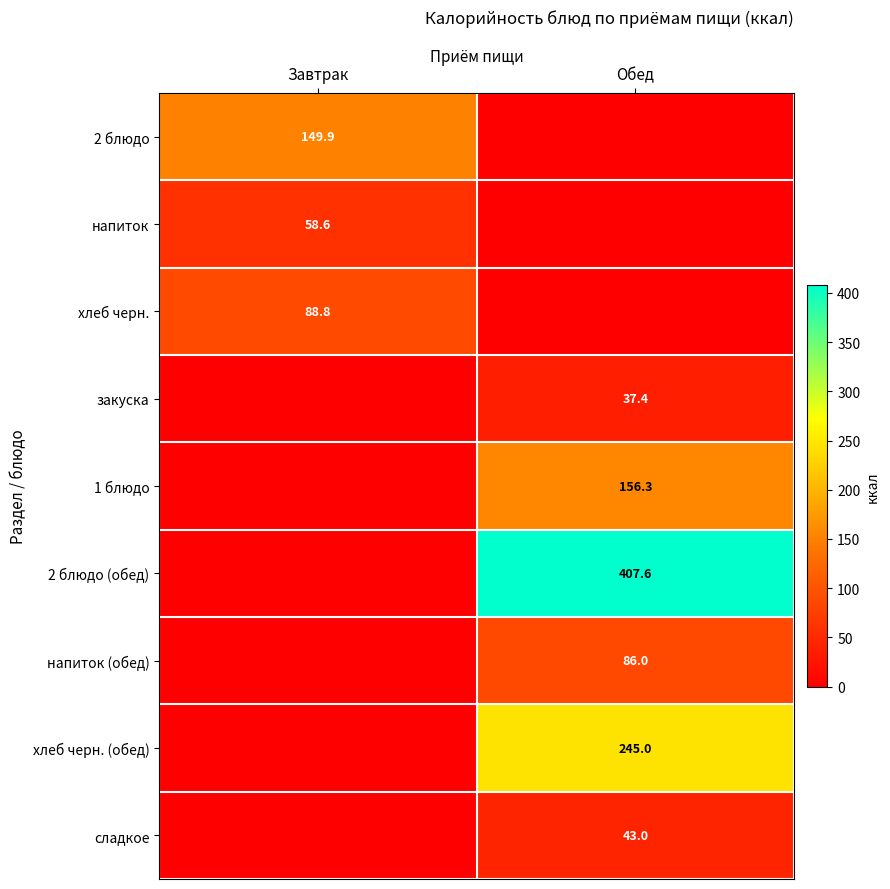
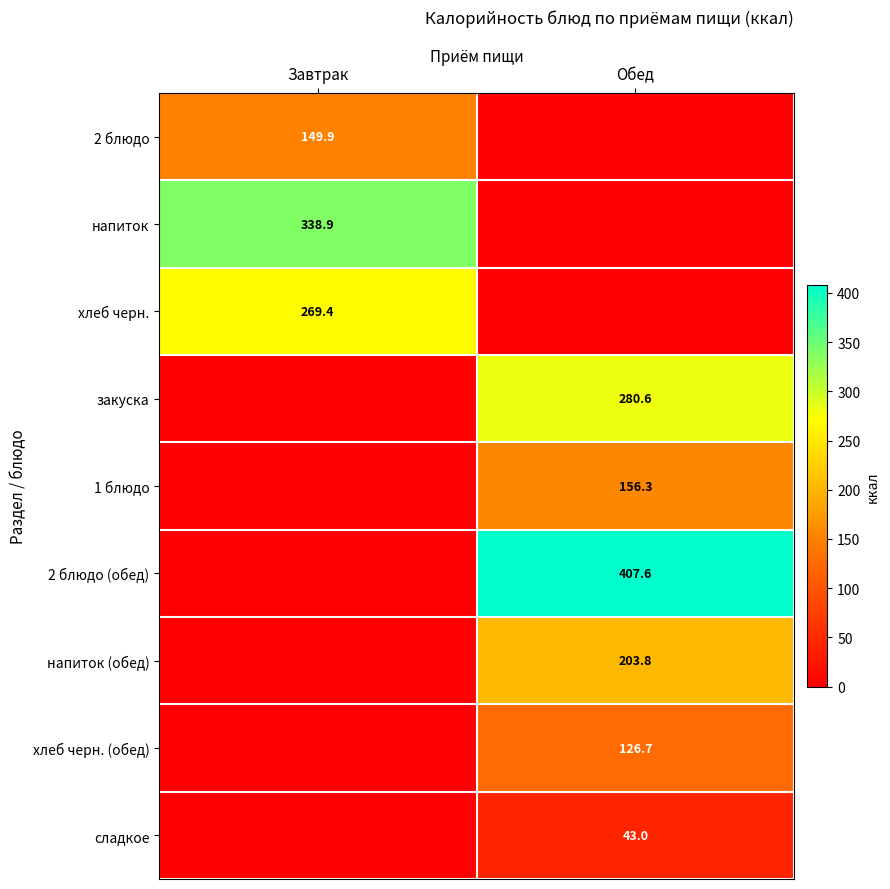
  {
    "2 блюдо": {
      "Завтрак": 149.9
    },
    "напиток": {
-     "Завтрак": 58.6
+     "Завтрак": 338.9
    },
    "хлеб черн.": {
-     "Завтрак": 88.8
+     "Завтрак": 269.4
    },
    "закуска": {
-     "Обед": 37.4
+     "Обед": 280.6
    },
    "1 блюдо": {
      "Обед": 156.3
    },
    "2 блюдо (обед)": {
      "Обед": 407.6
    },
    "напиток (обед)": {
-     "Обед": 86.0
+     "Обед": 203.8
    },
    "хлеб черн. (обед)": {
-     "Обед": 245.0
+     "Обед": 126.7
    },
    "сладкое": {
      "Обед": 43.0
    }
  }
